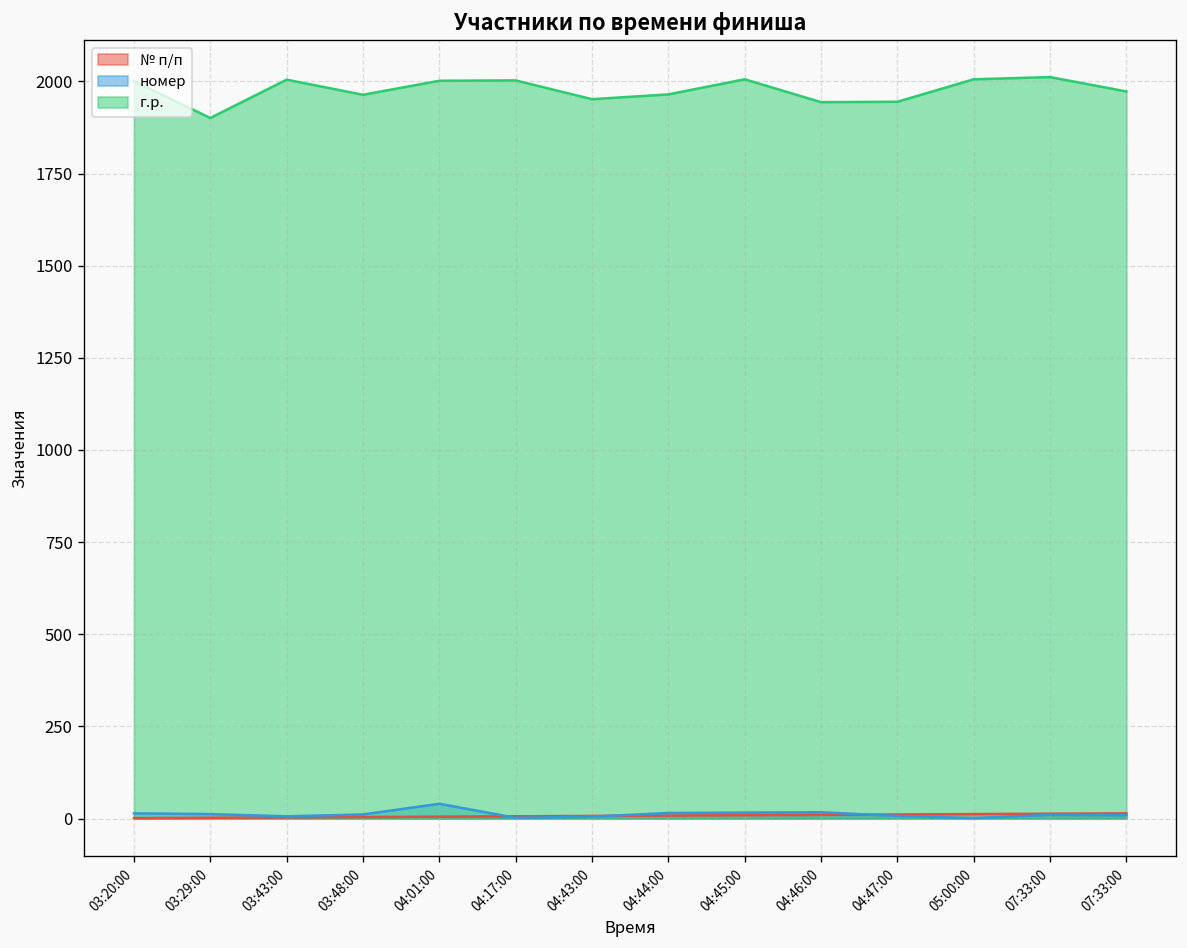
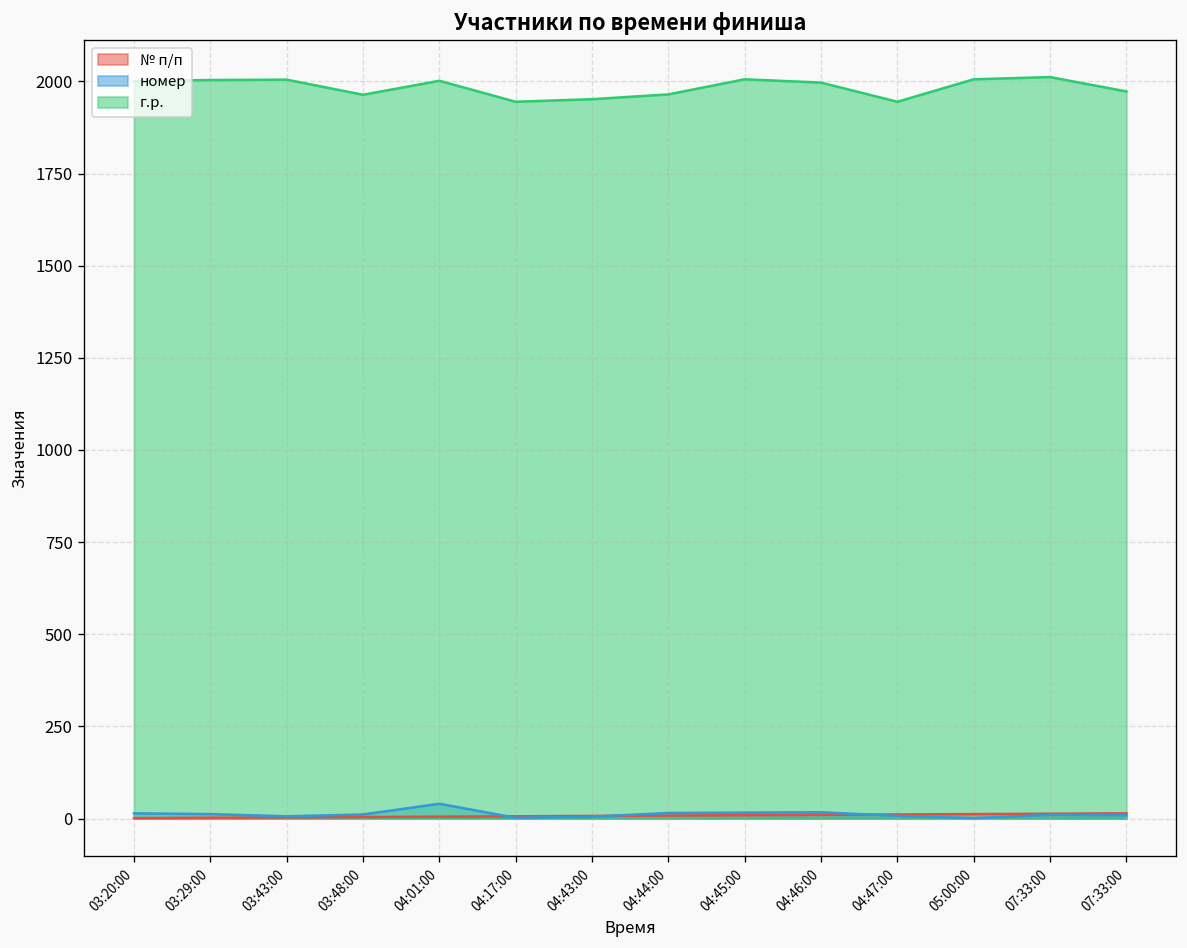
  {
    "№ п/п": {
      "03:20:00": 0,
      "03:29:00": 0,
      "04:01:00": 10,
      "05:00:00": 10
    },
    "номер": {
      "03:20:00": 10,
      "03:29:00": 10,
      "04:01:00": 40,
      "05:00:00": 0
    },
    "г.р.": {
-     "03:29:00": 1900,
+     "03:29:00": 2000,
      "03:43:00": 2010,
      "03:48:00": 1960,
      "04:01:00": 2000,
-     "04:17:00": 2000,
+     "04:17:00": 1950,
      "04:43:00": 1950,
      "04:44:00": 1970,
      "04:45:00": 2010,
-     "04:46:00": 1940,
+     "04:46:00": 2000,
      "04:47:00": 1950,
      "05:00:00": 2010
    }
  }
